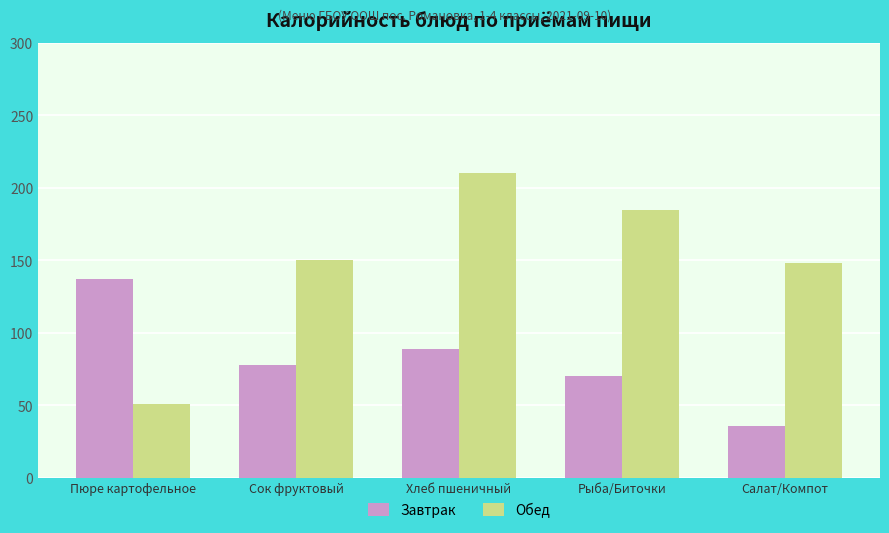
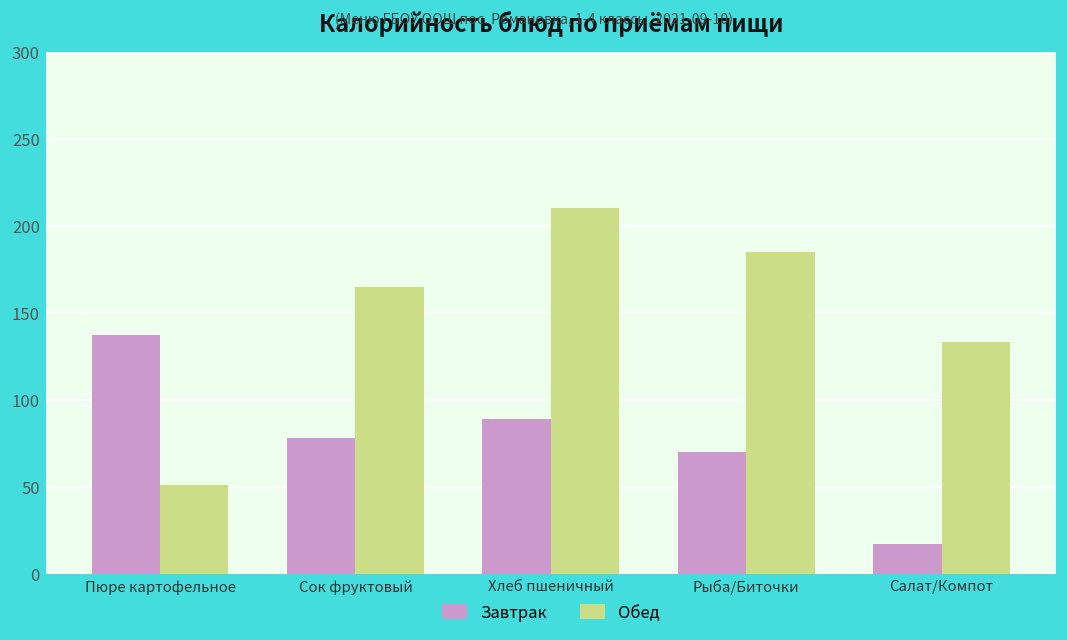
  {
    "Завтрак": {
      "Пюре картофельное": 137,
      "Сок фруктовый": 78,
      "Хлеб пшеничный": 89,
      "Рыба/Биточки": 70,
-     "Салат/Компот": 36
+     "Салат/Компот": 17
    },
    "Обед": {
      "Пюре картофельное": 51,
-     "Сок фруктовый": 150,
+     "Сок фруктовый": 165,
      "Хлеб пшеничный": 210,
      "Рыба/Биточки": 185,
-     "Салат/Компот": 148
+     "Салат/Компот": 133
    }
  }
